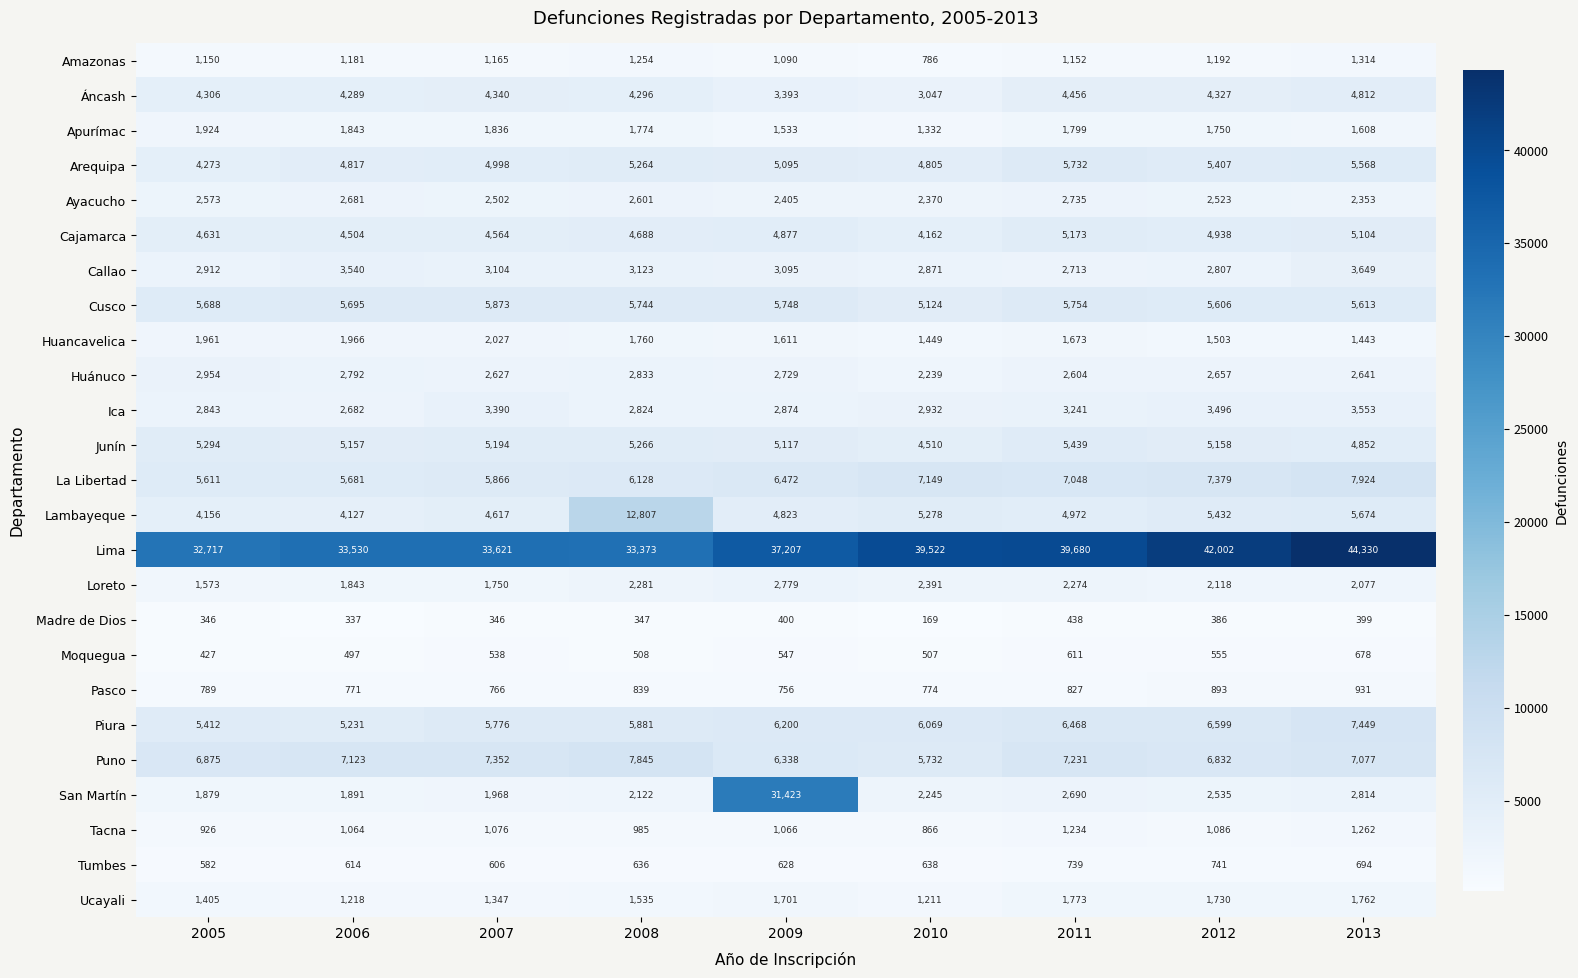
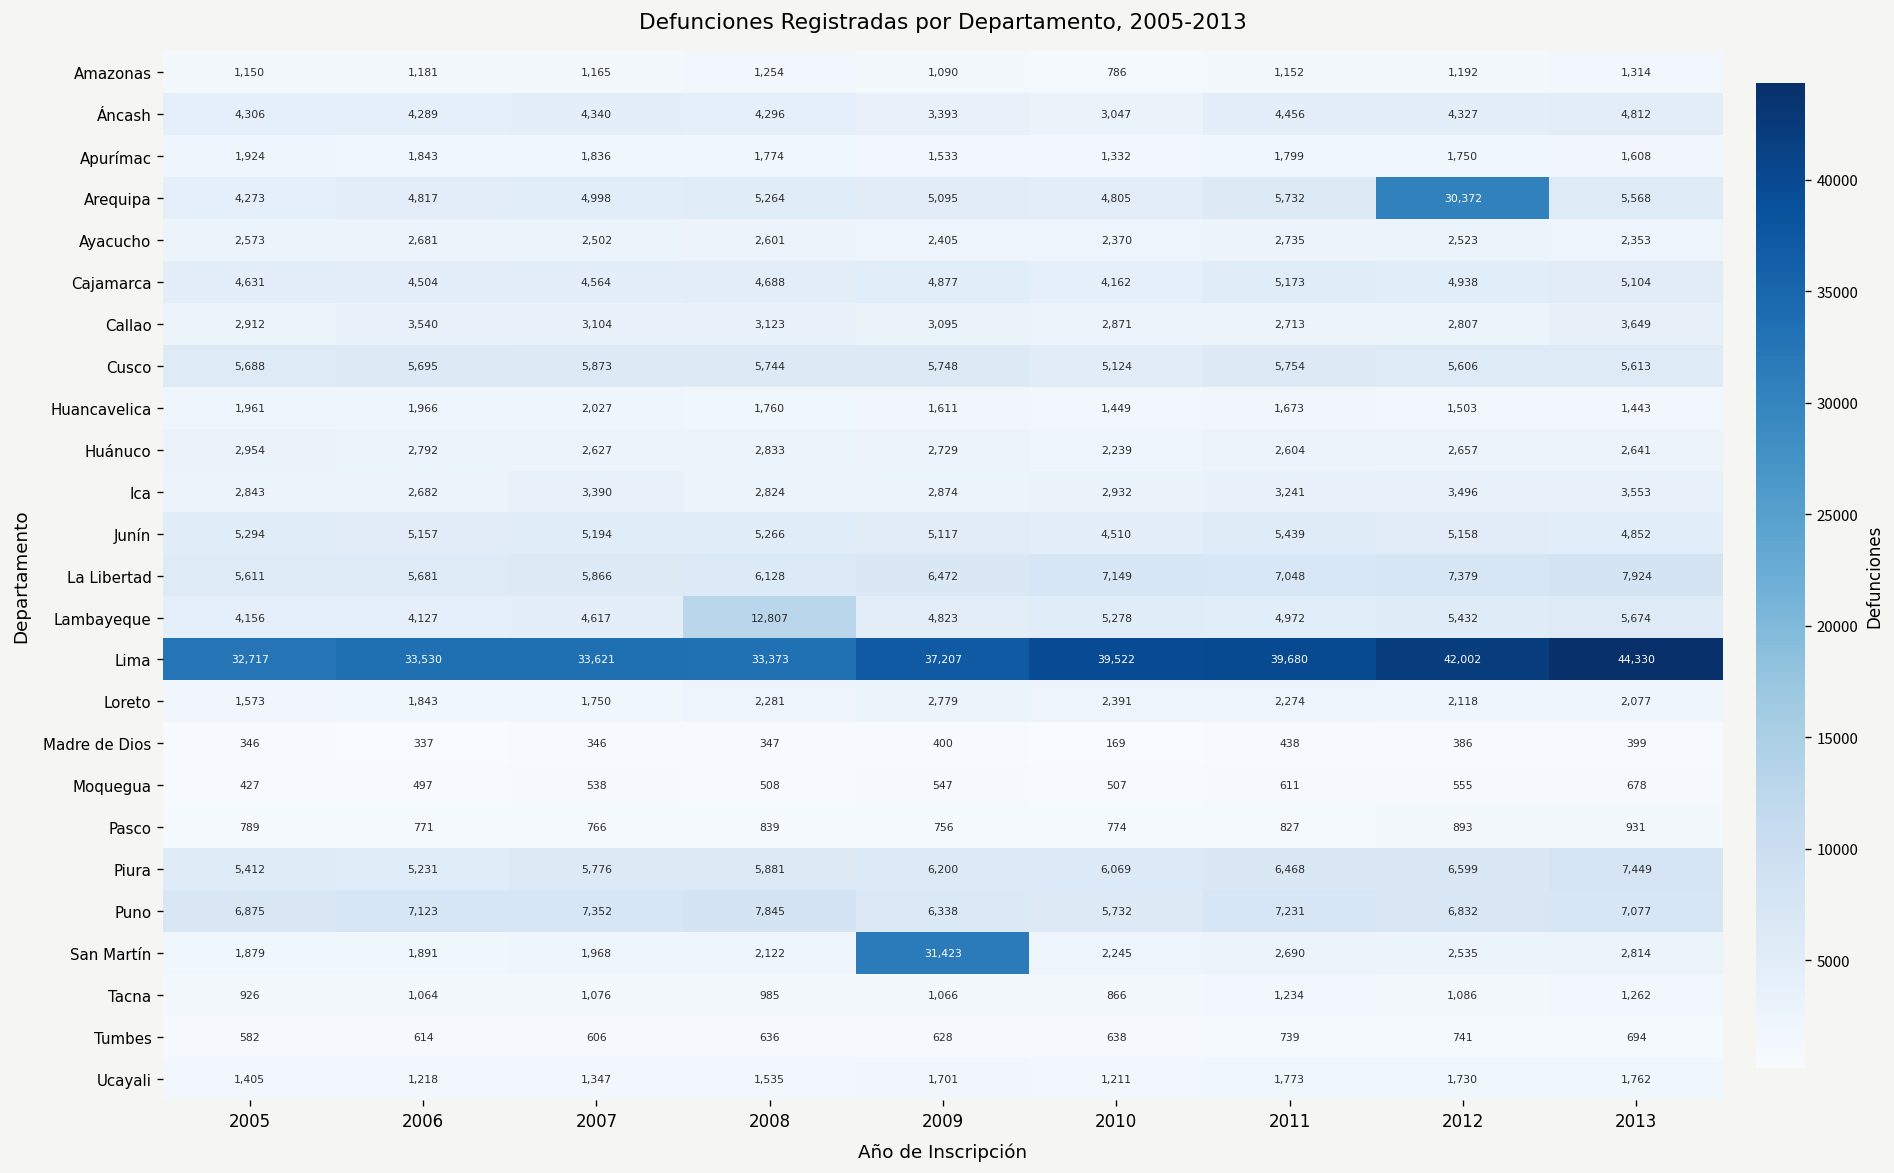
  {
    "Arequipa": {
      "2005": "4,273",
      "2006": "4,817",
      "2007": "4,998",
      "2008": "5,264",
      "2009": "5,095",
      "2010": "4,805",
      "2011": "5,732",
-     "2012": "5,407",
+     "2012": "30,372",
      "2013": "5,568"
    }
  }
